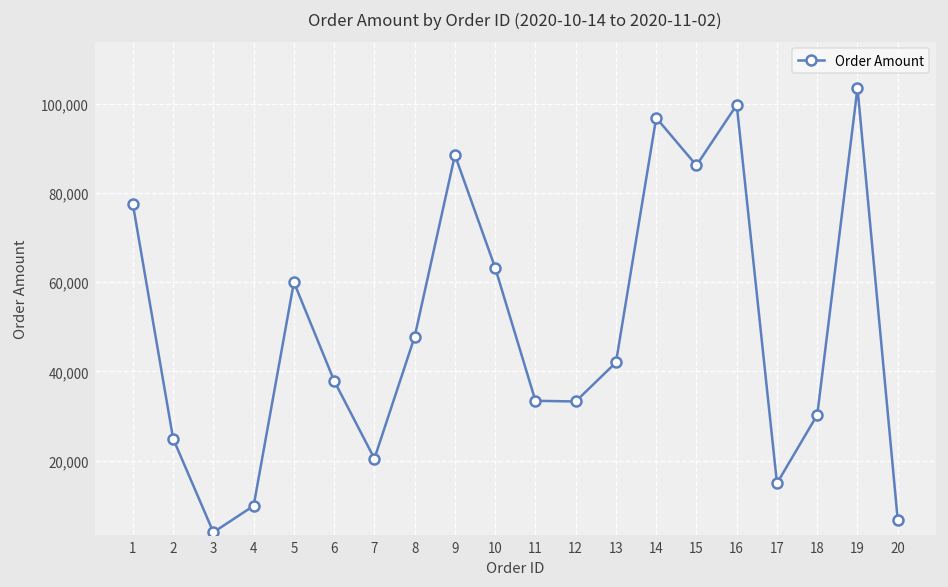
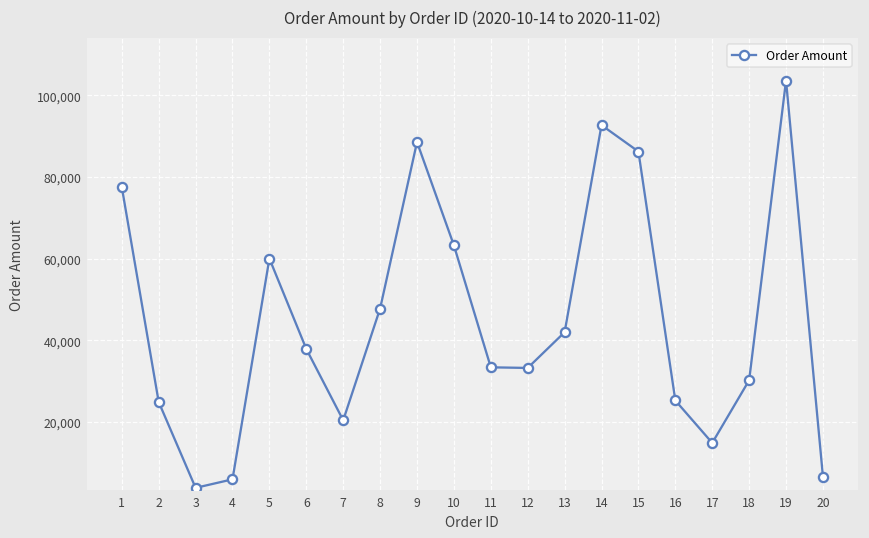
  {
    "1": "78,000",
    "2": "25,000",
    "3": "4,000",
-   "4": "10,000",
+   "4": "6,000",
    "5": "60,000",
    "6": "38,000",
    "7": "20,000",
    "8": "48,000",
    "9": "89,000",
    "10": "63,000",
    "11": "33,000",
    "12": "33,000",
    "13": "42,000",
-   "14": "97,000",
+   "14": "93,000",
    "15": "86,000",
-   "16": "100,000",
+   "16": "25,000",
    "17": "15,000",
    "18": "30,000",
    "19": "104,000",
    "20": "7,000"
  }
